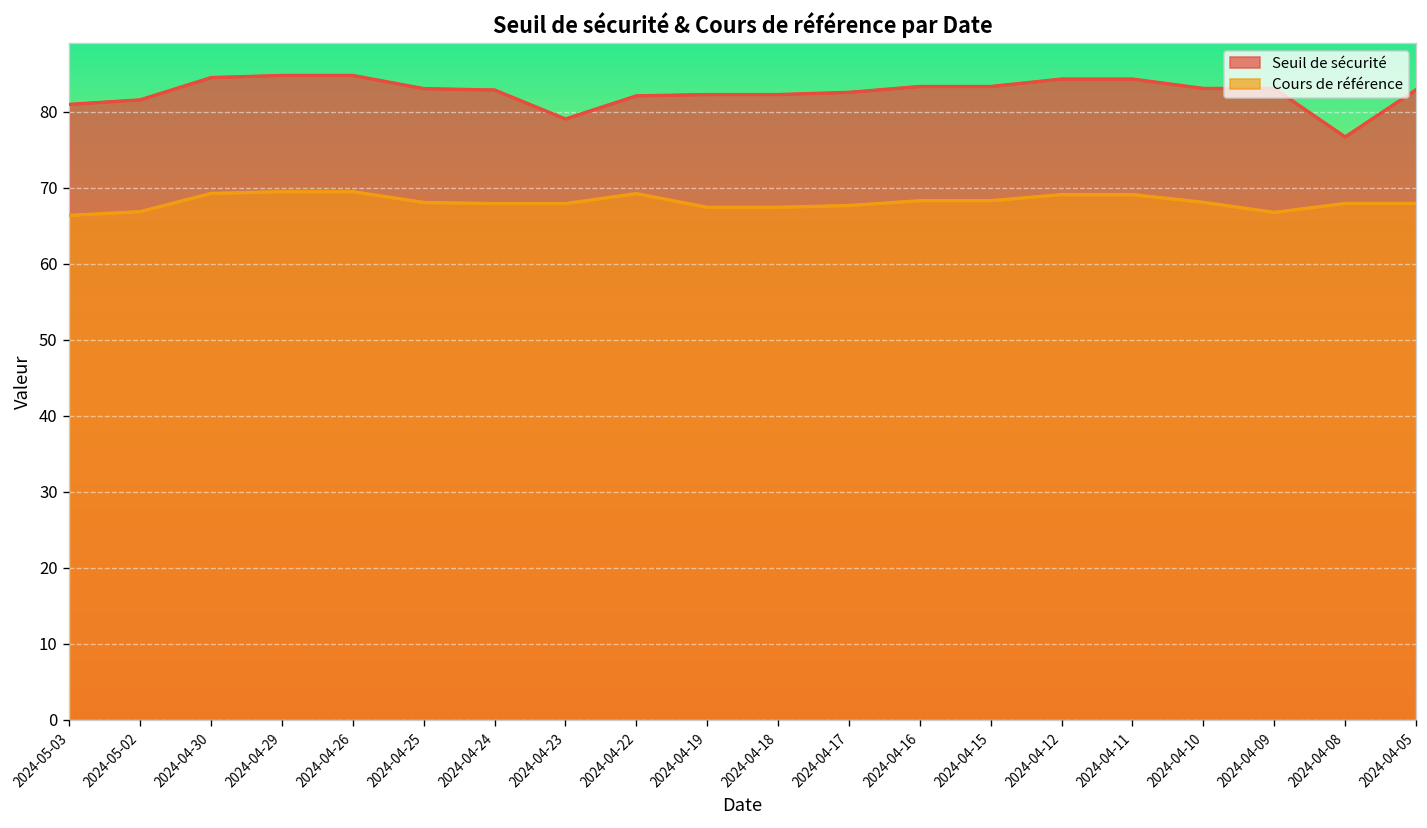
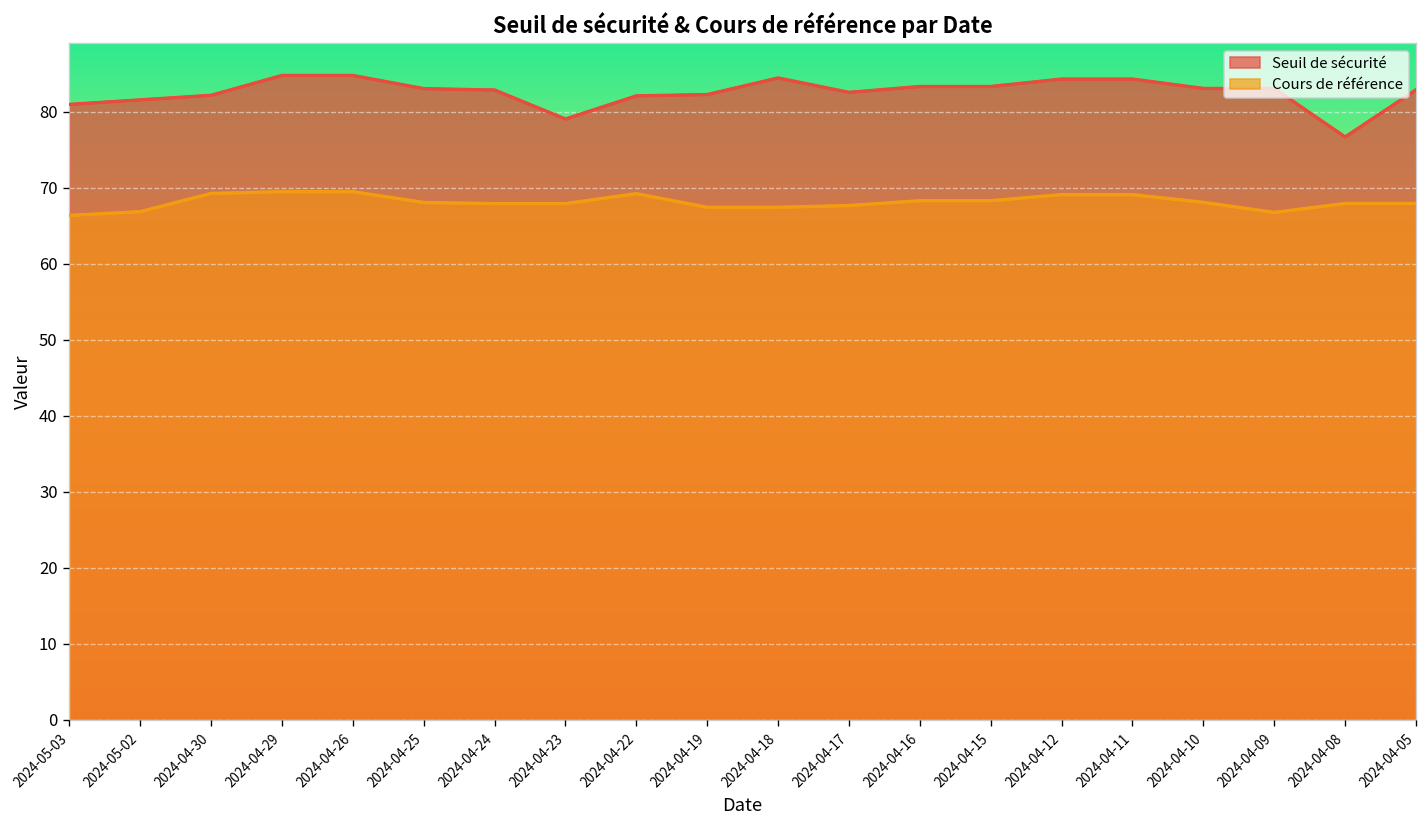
  {
    "Seuil de sécurité": {
      "2024-05-03": 81,
      "2024-05-02": 82,
-     "2024-04-30": 84,
+     "2024-04-30": 82,
      "2024-04-29": 85,
      "2024-04-26": 85,
      "2024-04-25": 83,
      "2024-04-24": 83,
      "2024-04-23": 79,
      "2024-04-22": 82,
      "2024-04-19": 82,
-     "2024-04-18": 82,
+     "2024-04-18": 84,
      "2024-04-17": 83,
      "2024-04-16": 83,
      "2024-04-15": 83,
      "2024-04-12": 84,
      "2024-04-11": 84,
      "2024-04-10": 83,
      "2024-04-08": 77,
      "2024-04-05": 83
    },
    "Cours de référence": {
      "2024-05-03": 66,
      "2024-05-02": 67,
      "2024-04-30": 69,
      "2024-04-29": 69,
      "2024-04-26": 69,
      "2024-04-25": 68,
      "2024-04-24": 68,
      "2024-04-23": 68,
      "2024-04-22": 69,
      "2024-04-19": 67,
      "2024-04-18": 67,
      "2024-04-17": 68,
      "2024-04-16": 68,
      "2024-04-15": 68,
      "2024-04-12": 69,
      "2024-04-11": 69,
      "2024-04-10": 68,
      "2024-04-09": 67,
      "2024-04-08": 68,
      "2024-04-05": 68
    }
  }
